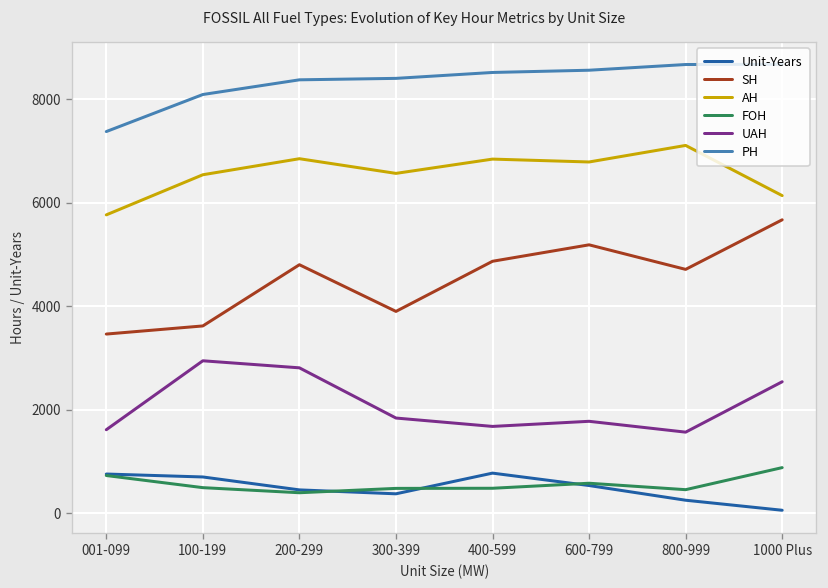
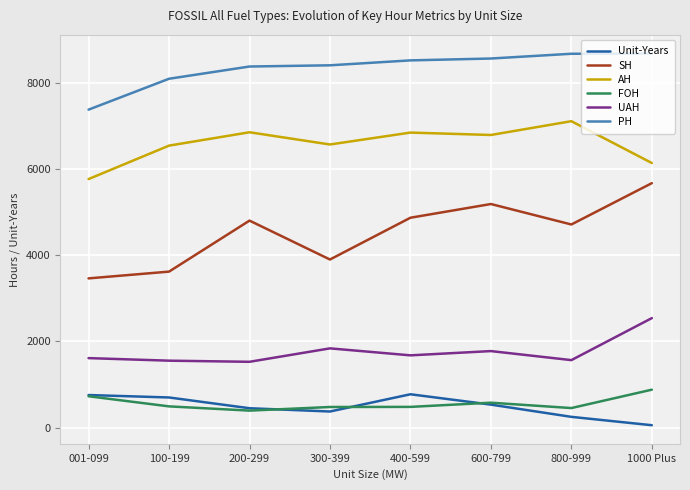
  {
    "SH": {
      "001-099": 3500,
      "100-199": 3600,
      "200-299": 4800,
      "300-399": 3900,
      "400-599": 4900,
      "600-799": 5200,
      "800-999": 4700,
      "1000 Plus": 5700
    },
    "AH": {
      "001-099": 5800,
      "100-199": 6500,
      "200-299": 6800,
      "300-399": 6600,
      "400-599": 6800,
      "600-799": 6800,
      "800-999": 7100,
      "1000 Plus": 6100
    },
    "FOH": {
      "100-199": 500,
      "300-399": 500,
      "400-599": 500,
      "800-999": 500,
      "1000 Plus": 900
    },
    "UAH": {
      "001-099": 1600,
-     "100-199": 2900,
-     "200-299": 2800,
+     "100-199": 1600,
+     "200-299": 1500,
      "300-399": 1800,
      "400-599": 1700,
      "600-799": 1800,
      "800-999": 1600,
      "1000 Plus": 2500
    }
  }
